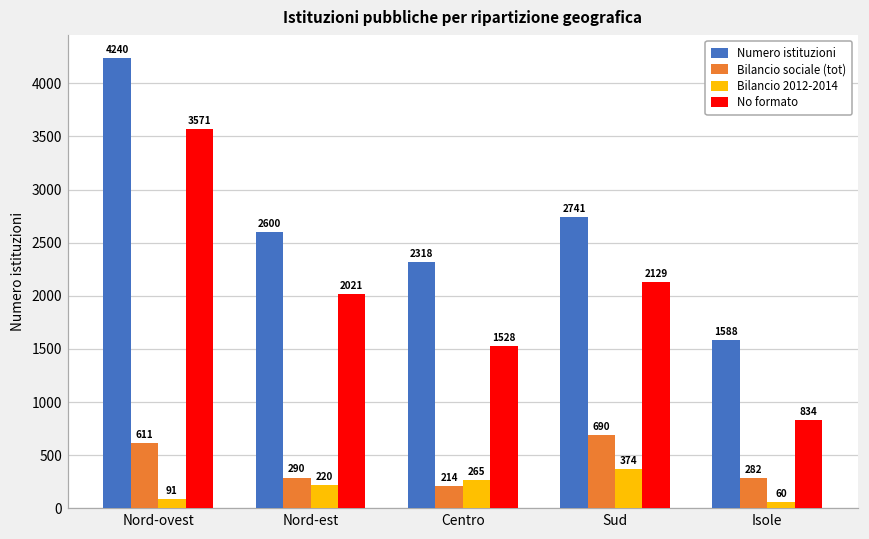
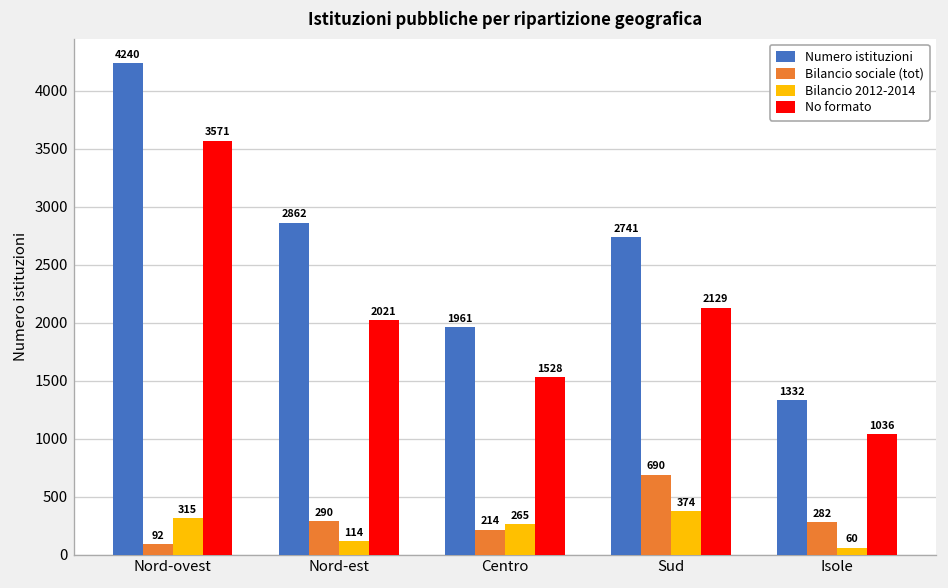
  {
    "Numero istituzioni": {
      "Nord-ovest": 4240,
-     "Nord-est": 2600,
-     "Centro": 2318,
+     "Nord-est": 2862,
+     "Centro": 1961,
      "Sud": 2741,
-     "Isole": 1588
+     "Isole": 1332
    },
    "Bilancio sociale (tot)": {
-     "Nord-ovest": 611,
+     "Nord-ovest": 92,
      "Nord-est": 290,
      "Centro": 214,
      "Sud": 690,
      "Isole": 282
    },
    "Bilancio 2012-2014": {
-     "Nord-ovest": 91,
-     "Nord-est": 220,
+     "Nord-ovest": 315,
+     "Nord-est": 114,
      "Centro": 265,
      "Sud": 374,
      "Isole": 60
    },
    "No formato": {
      "Nord-ovest": 3571,
      "Nord-est": 2021,
      "Centro": 1528,
      "Sud": 2129,
-     "Isole": 834
+     "Isole": 1036
    }
  }
